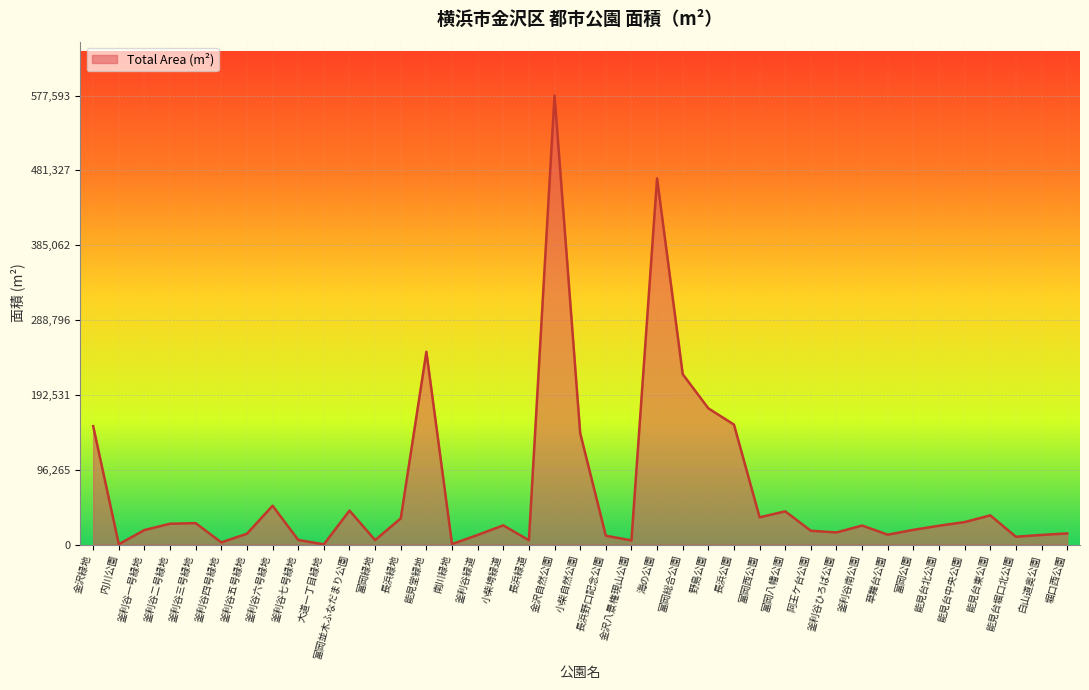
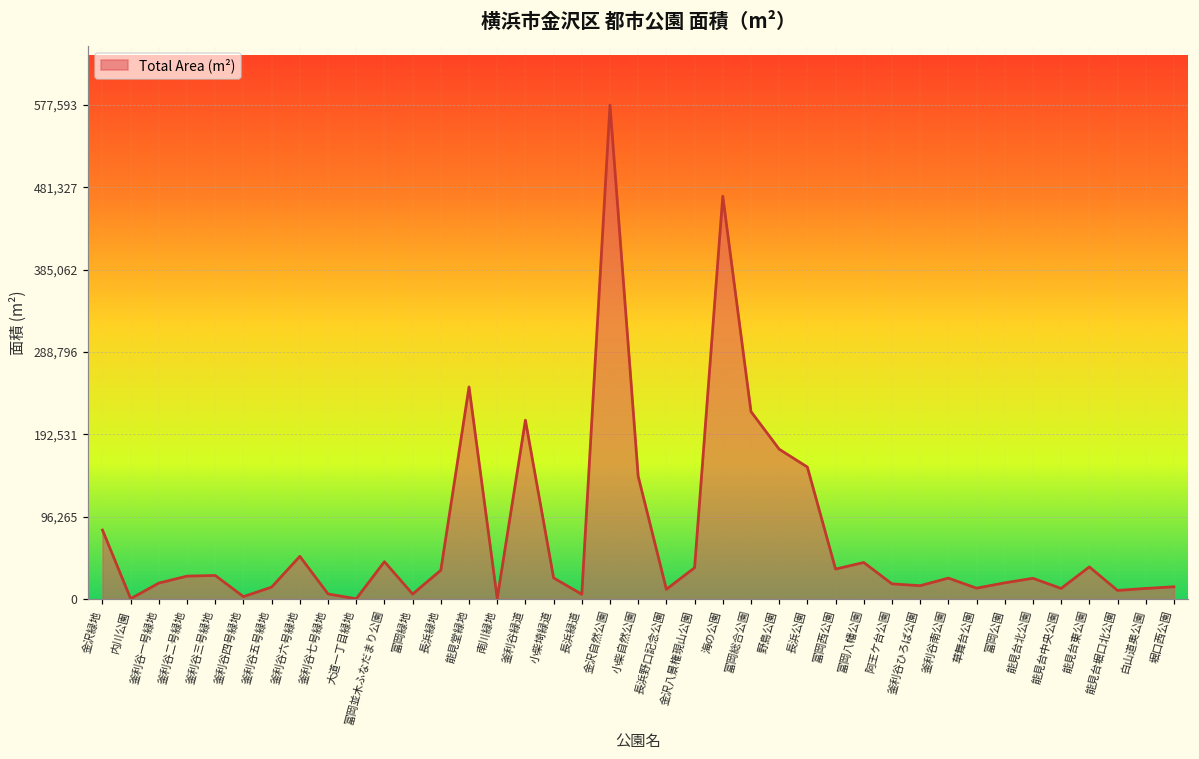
  {
-   "金沢緑地": "150,000",
+   "金沢緑地": "80,000",
    "内川公園": "0",
    "釜利谷一号緑地": "20,000",
    "釜利谷二号緑地": "30,000",
    "釜利谷三号緑地": "30,000",
    "釜利谷四号緑地": "0",
    "釜利谷五号緑地": "10,000",
    "釜利谷六号緑地": "50,000",
    "釜利谷七号緑地": "10,000",
    "大道一丁目緑地": "0",
    "富岡並木ふなだまり公園": "40,000",
    "富岡緑地": "10,000",
    "長浜緑地": "30,000",
    "能見堂緑地": "250,000",
    "南川緑地": "0",
-   "釜利谷緑道": "10,000",
+   "釜利谷緑道": "210,000",
    "小柴埼緑道": "20,000",
    "長浜緑道": "10,000",
    "金沢自然公園": "580,000",
    "小柴自然公園": "140,000",
    "長浜野口記念公園": "10,000",
-   "金沢八景権現山公園": "10,000",
+   "金沢八景権現山公園": "40,000",
    "海の公園": "470,000",
    "富岡総合公園": "220,000",
    "野島公園": "180,000",
    "長浜公園": "150,000",
    "富岡西公園": "40,000",
    "富岡八幡公園": "40,000",
    "阿王ケ台公園": "20,000",
    "釜利谷ひろば公園": "20,000",
    "釜利谷南公園": "20,000",
    "草舞台公園": "10,000",
    "富岡公園": "20,000",
    "能見台北公園": "20,000",
-   "能見台中央公園": "30,000",
+   "能見台中央公園": "10,000",
    "能見台東公園": "40,000",
    "能見台堀口北公園": "10,000",
    "白山道奥公園": "10,000",
    "堀口西公園": "10,000"
  }
